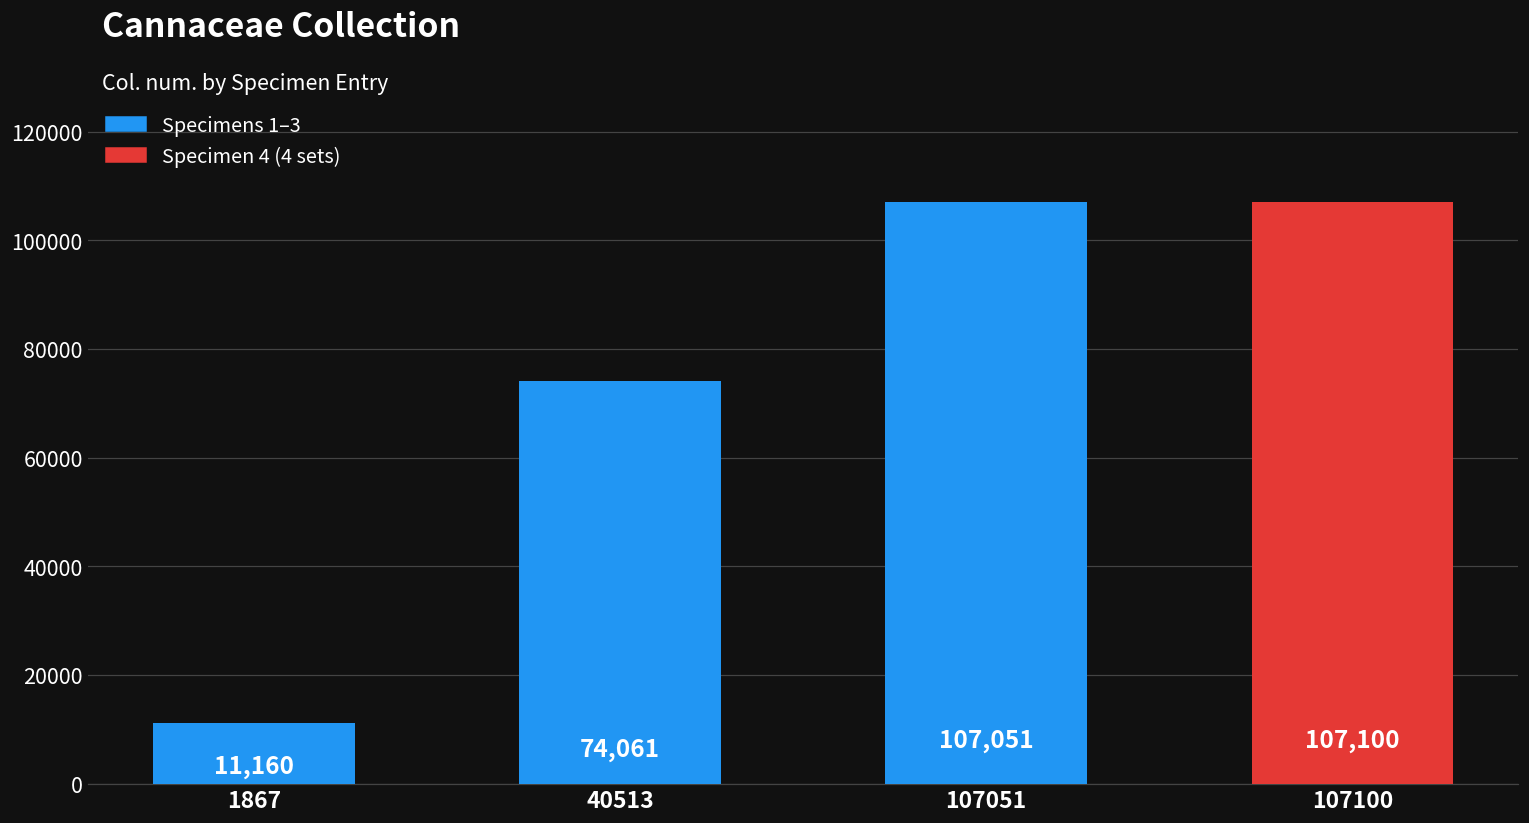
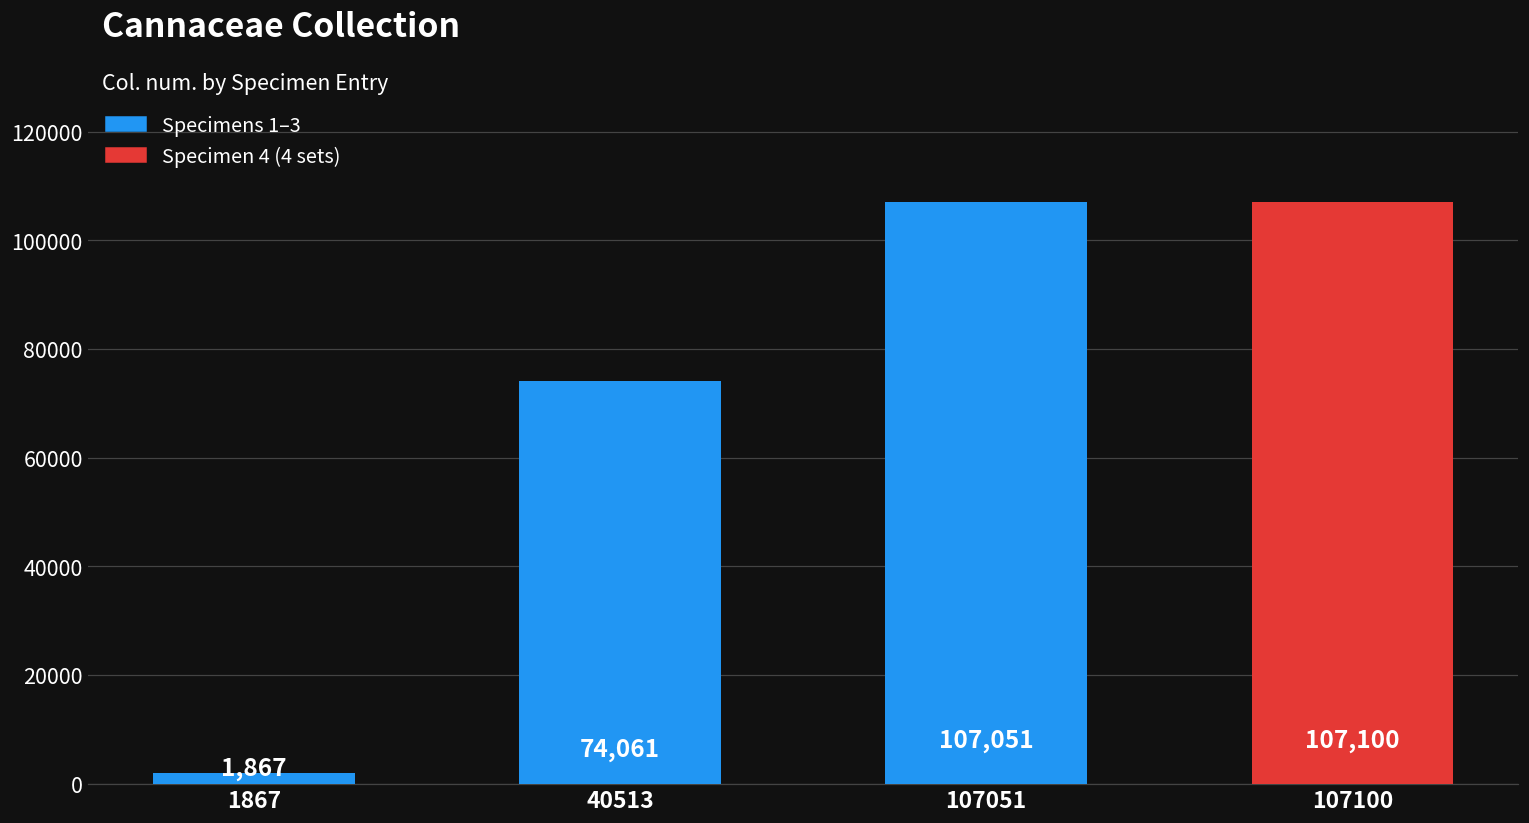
  {
-   "1867": "11,160",
+   "1867": "1,867",
    "40513": "74,061",
    "107051": "107,051",
    "107100": "107,100"
  }
